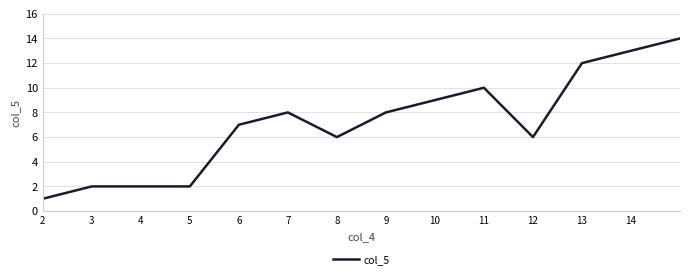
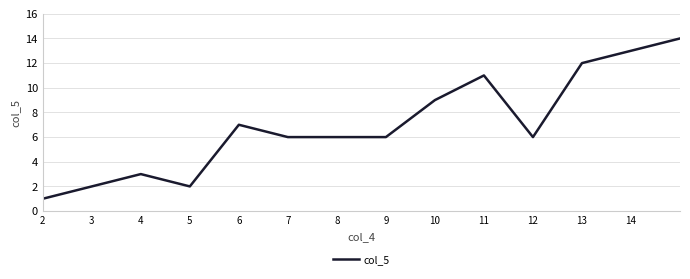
  {
    "2": 1,
    "3": 2,
-   "4": 2,
+   "4": 3,
    "5": 2,
    "6": 7,
-   "7": 8,
+   "7": 6,
    "8": 6,
-   "9": 8,
+   "9": 6,
    "10": 9,
-   "11": 10,
+   "11": 11,
    "12": 6,
    "13": 12
  }
